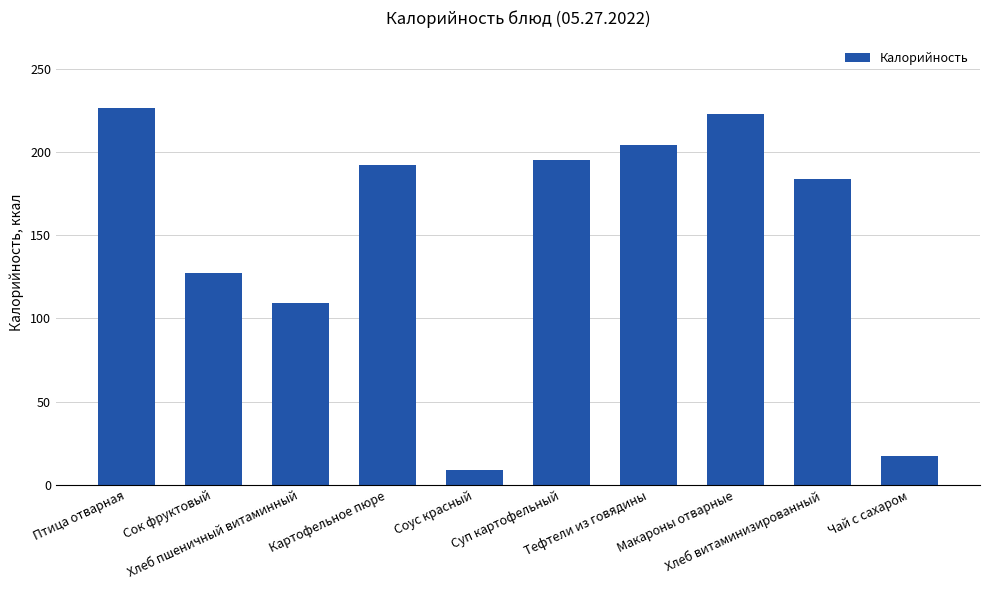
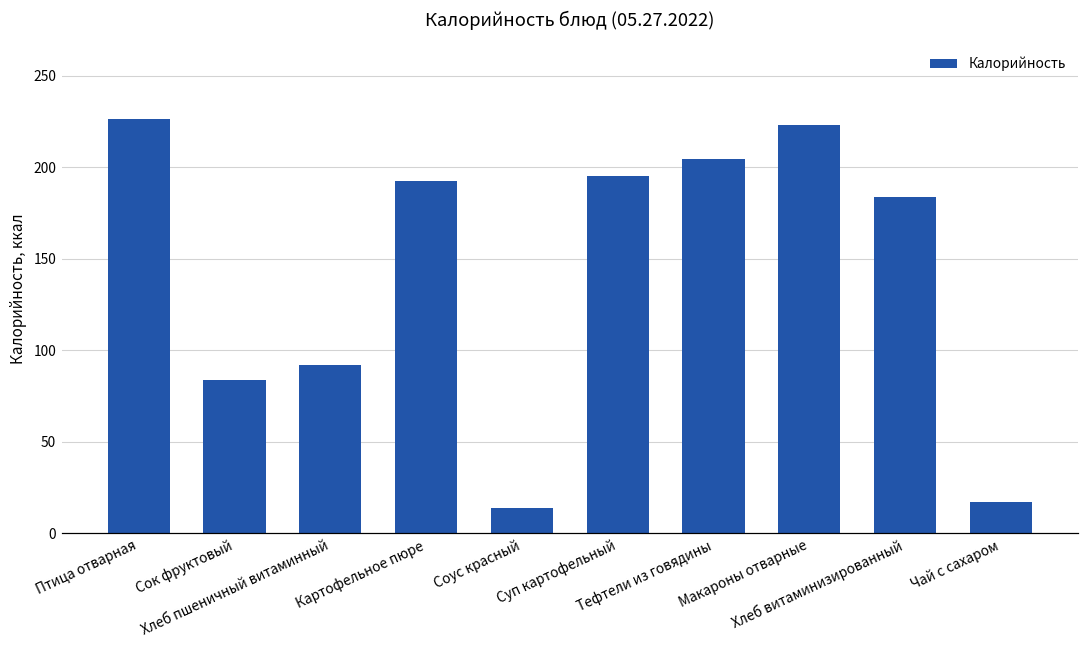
  {
    "Птица отварная": 226,
-   "Сок фруктовый": 128,
-   "Хлеб пшеничный витаминный": 109,
+   "Сок фруктовый": 84,
+   "Хлеб пшеничный витаминный": 92,
    "Картофельное пюре": 192,
-   "Соус красный": 9,
+   "Соус красный": 14,
    "Суп картофельный": 195,
    "Тефтели из говядины": 205,
    "Макароны отварные": 223,
    "Хлеб витаминизированный": 184,
    "Чай с сахаром": 17
  }
